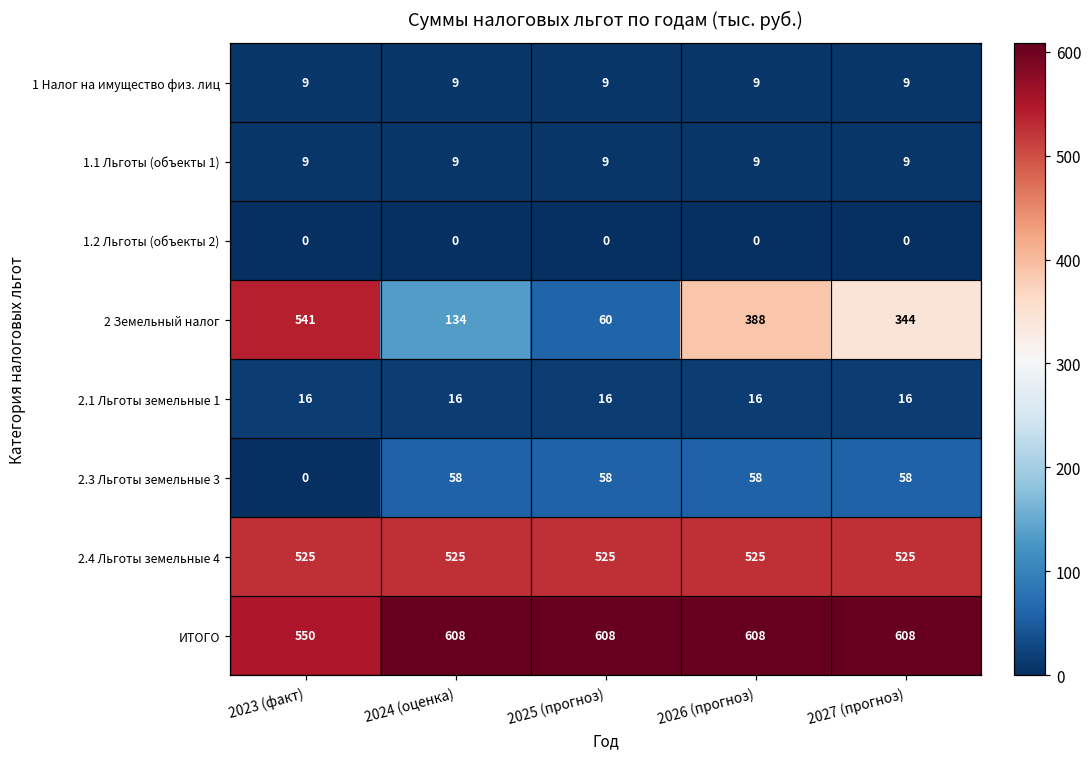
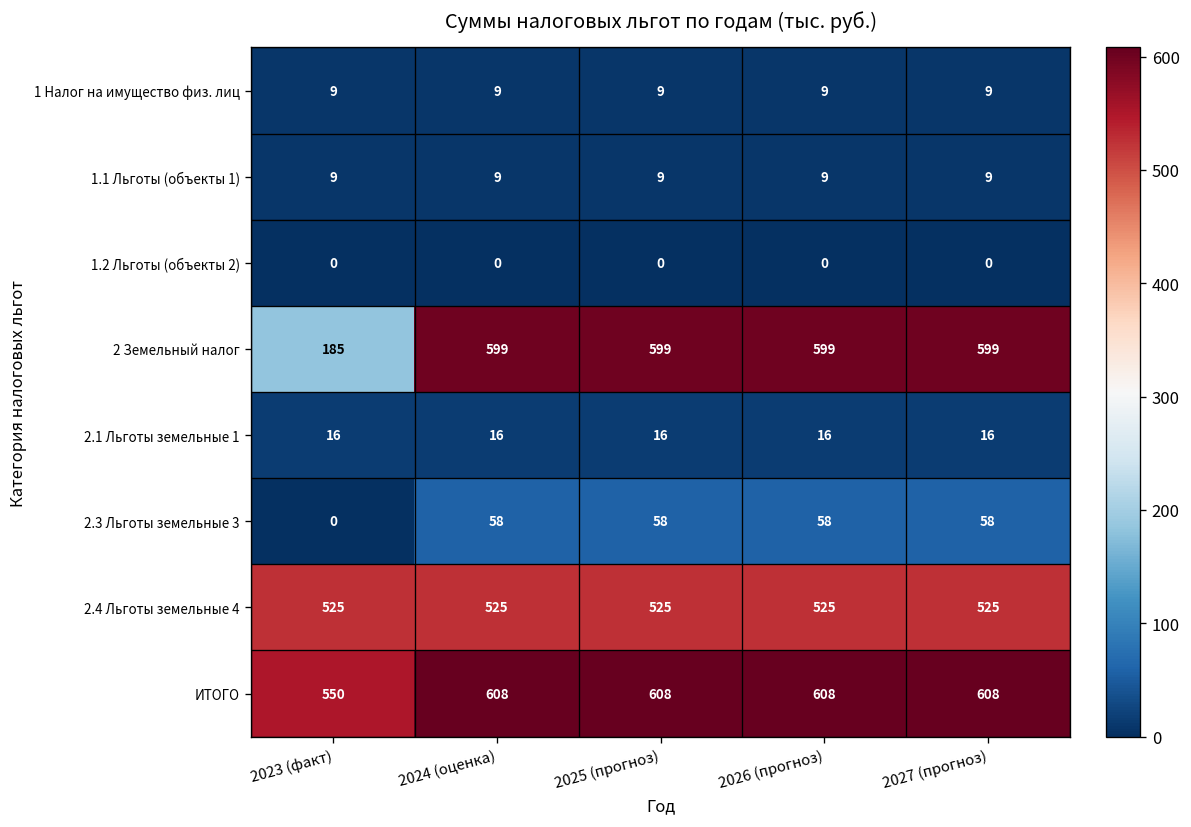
  {
    "1 Налог на имущество физ. лиц": {
      "2023 (факт)": 9,
      "2024 (оценка)": 9,
      "2025 (прогноз)": 9,
      "2026 (прогноз)": 9,
      "2027 (прогноз)": 9
    },
    "1.1 Льготы (объекты 1)": {
      "2023 (факт)": 9,
      "2024 (оценка)": 9,
      "2025 (прогноз)": 9,
      "2026 (прогноз)": 9,
      "2027 (прогноз)": 9
    },
    "1.2 Льготы (объекты 2)": {
      "2023 (факт)": 0,
      "2024 (оценка)": 0,
      "2025 (прогноз)": 0,
      "2026 (прогноз)": 0,
      "2027 (прогноз)": 0
    },
    "2 Земельный налог": {
-     "2023 (факт)": 541,
-     "2024 (оценка)": 134,
-     "2025 (прогноз)": 60,
-     "2026 (прогноз)": 388,
-     "2027 (прогноз)": 344
+     "2023 (факт)": 185,
+     "2024 (оценка)": 599,
+     "2025 (прогноз)": 599,
+     "2026 (прогноз)": 599,
+     "2027 (прогноз)": 599
    },
    "2.1 Льготы земельные 1": {
      "2023 (факт)": 16,
      "2024 (оценка)": 16,
      "2025 (прогноз)": 16,
      "2026 (прогноз)": 16,
      "2027 (прогноз)": 16
    },
    "2.3 Льготы земельные 3": {
      "2023 (факт)": 0,
      "2024 (оценка)": 58,
      "2025 (прогноз)": 58,
      "2026 (прогноз)": 58,
      "2027 (прогноз)": 58
    },
    "2.4 Льготы земельные 4": {
      "2023 (факт)": 525,
      "2024 (оценка)": 525,
      "2025 (прогноз)": 525,
      "2026 (прогноз)": 525,
      "2027 (прогноз)": 525
    },
    "ИТОГО": {
      "2023 (факт)": 550,
      "2024 (оценка)": 608,
      "2025 (прогноз)": 608,
      "2026 (прогноз)": 608,
      "2027 (прогноз)": 608
    }
  }
